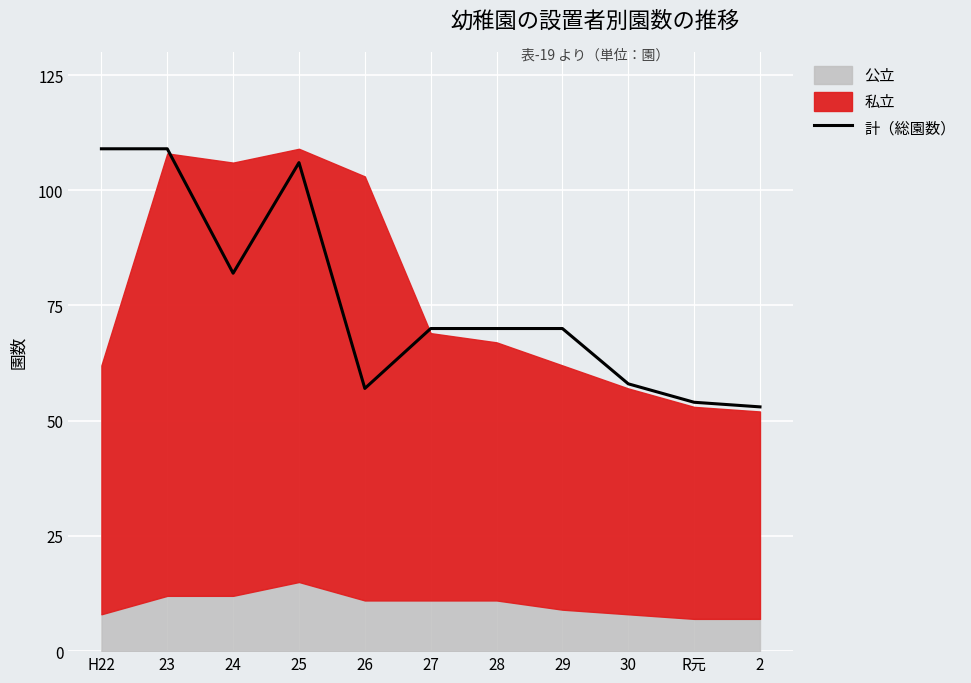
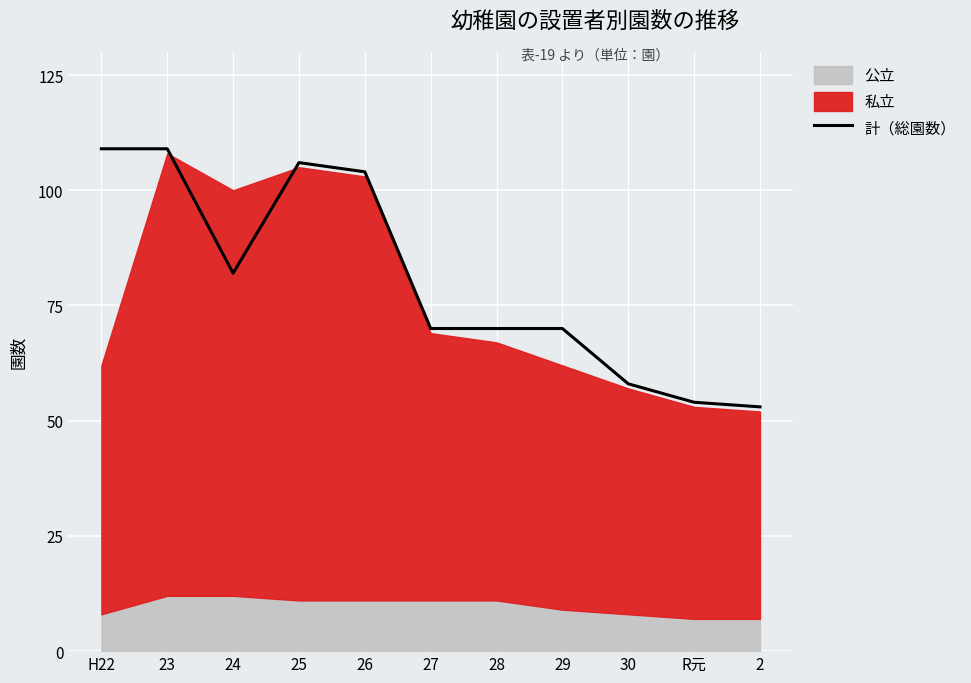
  {
    "計（総園数）": {
      "H22": 109,
      "23": 109,
      "24": 82,
      "25": 106,
-     "26": 57,
+     "26": 104,
      "27": 70,
      "28": 70,
      "29": 70,
      "30": 58,
      "R元": 54,
      "2": 53
    },
    "公立": {
      "H22": 8,
      "23": 12,
      "24": 12,
-     "25": 15,
+     "25": 11,
      "26": 11,
      "27": 11,
      "28": 11,
      "29": 9,
      "30": 8,
      "R元": 7,
      "2": 7
    },
    "私立": {
      "H22": 54,
      "23": 96,
-     "24": 94,
+     "24": 88,
      "25": 94,
      "26": 92,
      "27": 58,
      "28": 56,
      "29": 53,
      "30": 49,
      "R元": 46,
      "2": 45
    }
  }
